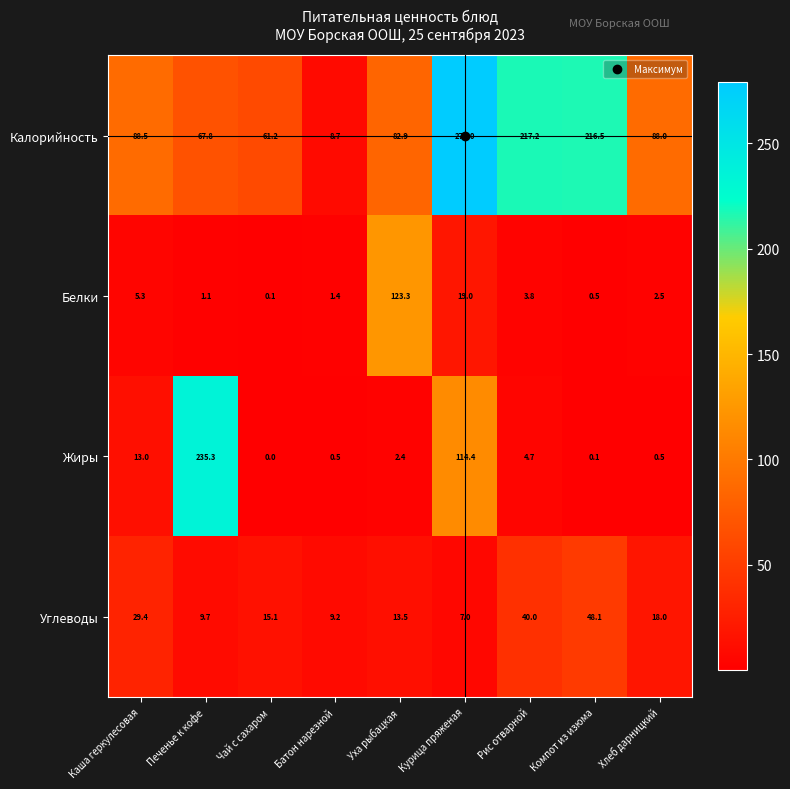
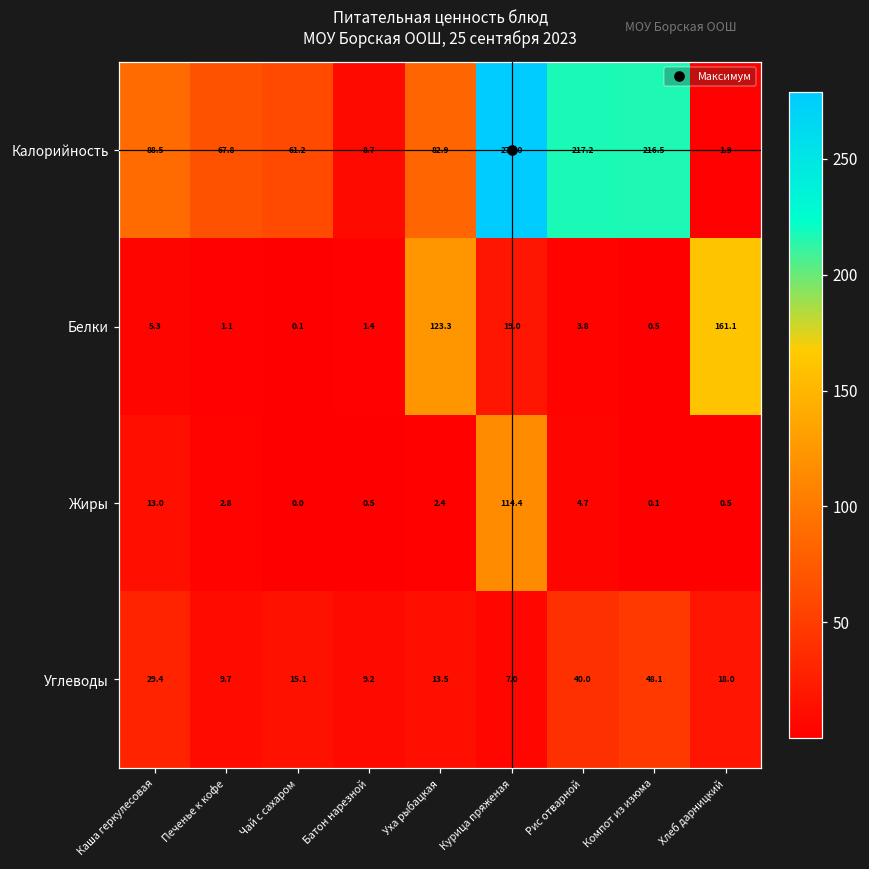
  {
    "Калорийность": {
      "Каша геркулесовая": 88.5,
      "Печенье к кофе": 67.8,
      "Чай с сахаром": 61.2,
      "Батон нарезной": 8.7,
      "Уха рыбацкая": 82.9,
      "Рис отварной": 217.2,
      "Компот из изюма": 216.5,
-     "Хлеб дарницкий": 88.0
+     "Хлеб дарницкий": 1.9
    },
    "Белки": {
      "Каша геркулесовая": 5.3,
      "Печенье к кофе": 1.1,
      "Чай с сахаром": 0.1,
      "Батон нарезной": 1.4,
      "Уха рыбацкая": 123.3,
      "Курица пряженая": 19.0,
      "Рис отварной": 3.8,
      "Компот из изюма": 0.5,
-     "Хлеб дарницкий": 2.5
+     "Хлеб дарницкий": 161.1
    },
    "Жиры": {
      "Каша геркулесовая": 13.0,
-     "Печенье к кофе": 235.3,
+     "Печенье к кофе": 2.8,
      "Чай с сахаром": 0.0,
      "Батон нарезной": 0.5,
      "Уха рыбацкая": 2.4,
      "Курица пряженая": 114.4,
      "Рис отварной": 4.7,
      "Компот из изюма": 0.1,
      "Хлеб дарницкий": 0.5
    },
    "Углеводы": {
      "Каша геркулесовая": 29.4,
      "Печенье к кофе": 9.7,
      "Чай с сахаром": 15.1,
      "Батон нарезной": 9.2,
      "Уха рыбацкая": 13.5,
      "Курица пряженая": 7.0,
      "Рис отварной": 40.0,
      "Компот из изюма": 48.1,
      "Хлеб дарницкий": 18.0
    }
  }
